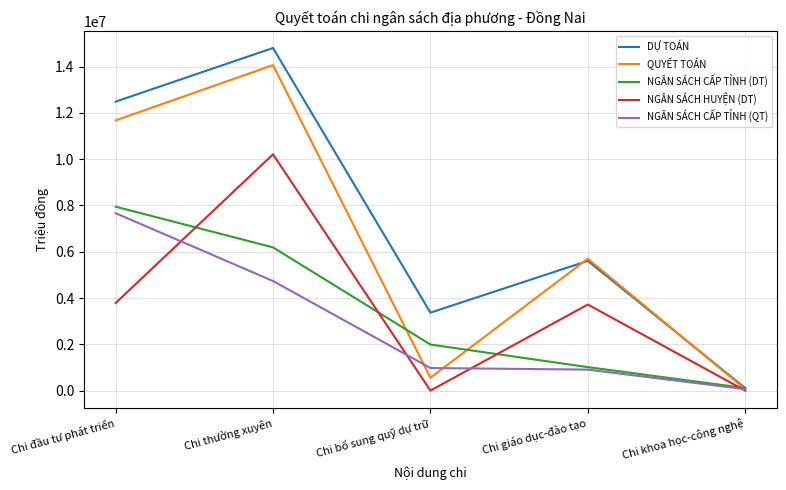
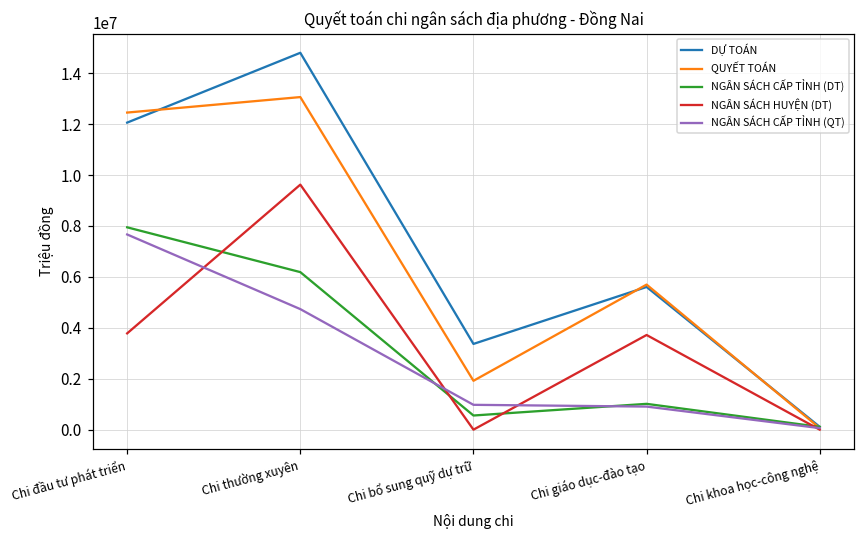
  {
    "DỰ TOÁN": {
-     "Chi đầu tư phát triển": 12500000,
+     "Chi đầu tư phát triển": 12100000,
      "Chi thường xuyên": 14800000,
      "Chi bổ sung quỹ dự trữ": 3400000
    },
    "QUYẾT TOÁN": {
-     "Chi đầu tư phát triển": 11700000,
-     "Chi thường xuyên": 14100000,
-     "Chi bổ sung quỹ dự trữ": 600000
+     "Chi đầu tư phát triển": 12500000,
+     "Chi thường xuyên": 13100000,
+     "Chi bổ sung quỹ dự trữ": 1900000
    },
    "NGÂN SÁCH CẤP TỈNH (DT)": {
      "Chi đầu tư phát triển": 7900000,
      "Chi thường xuyên": 6200000,
-     "Chi bổ sung quỹ dự trữ": 2000000
+     "Chi bổ sung quỹ dự trữ": 600000
    },
    "NGÂN SÁCH HUYỆN (DT)": {
      "Chi đầu tư phát triển": 3800000,
-     "Chi thường xuyên": 10200000,
+     "Chi thường xuyên": 9600000,
      "Chi bổ sung quỹ dự trữ": 0,
      "Chi giáo dục-đào tạo": 3700000
    },
    "NGÂN SÁCH CẤP TỈNH (QT)": {
      "Chi đầu tư phát triển": 7700000,
      "Chi thường xuyên": 4700000,
      "Chi bổ sung quỹ dự trữ": 1000000
    }
  }
